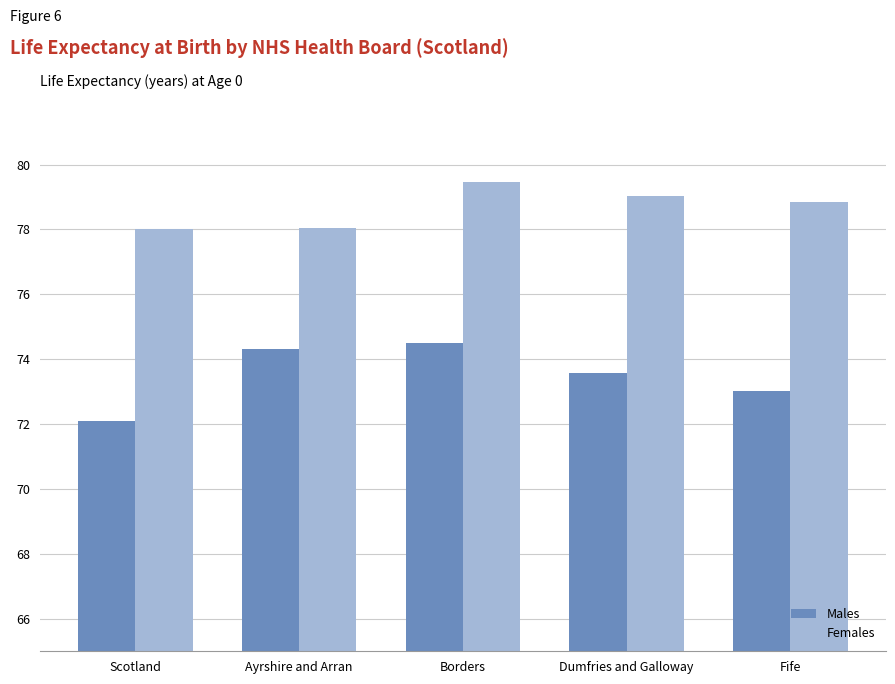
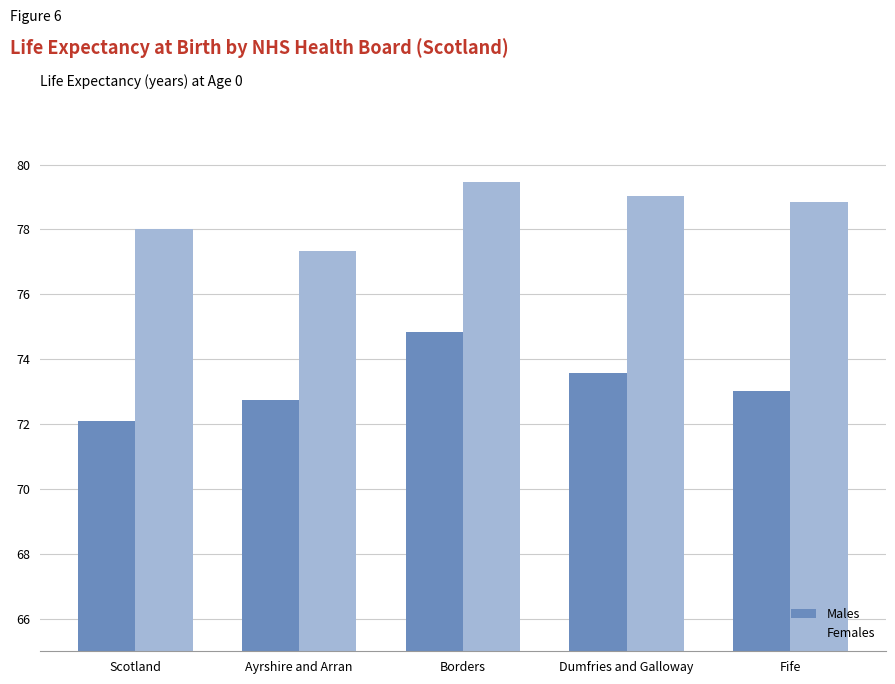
  {
    "Males": {
      "Scotland": 72.1,
-     "Ayrshire and Arran": 74.3,
-     "Borders": 74.5,
+     "Ayrshire and Arran": 72.7,
+     "Borders": 74.9,
      "Dumfries and Galloway": 73.6,
      "Fife": 73.0
    },
    "Females": {
      "Scotland": 78.0,
-     "Ayrshire and Arran": 78.0,
+     "Ayrshire and Arran": 77.3,
      "Borders": 79.5,
      "Dumfries and Galloway": 79.0,
      "Fife": 78.9
    }
  }
